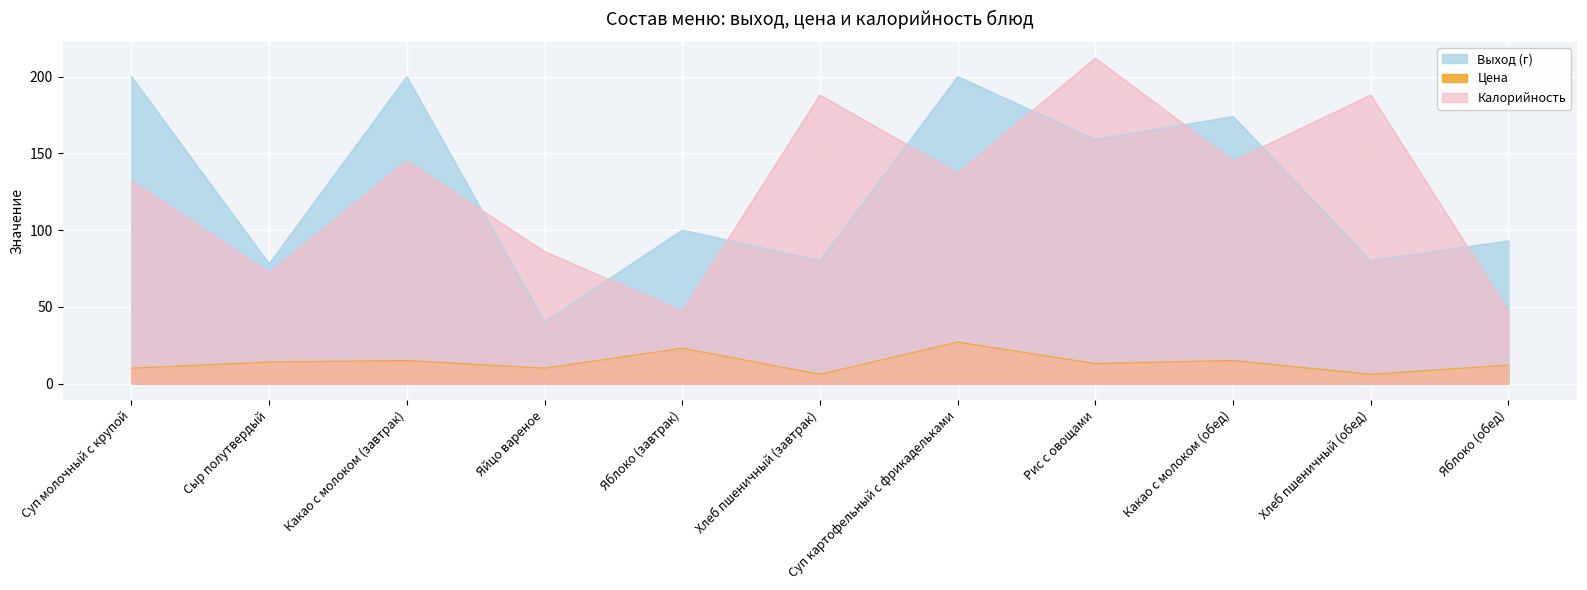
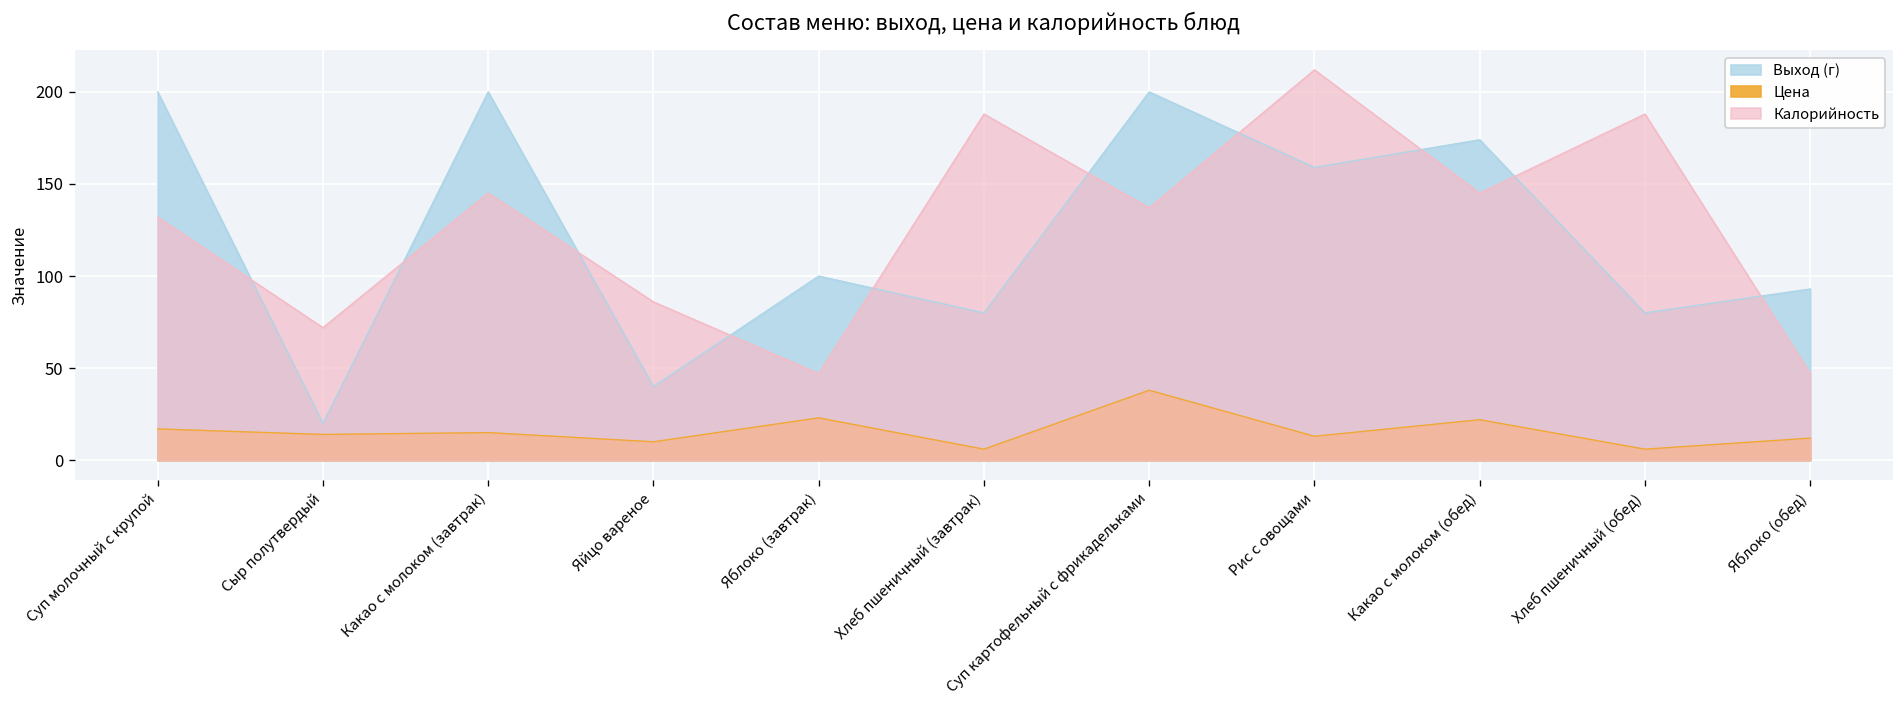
  {
    "Выход (г)": {
      "Суп молочный с крупой": 200,
-     "Сыр полутвердый": 78,
+     "Сыр полутвердый": 20,
      "Какао с молоком (завтрак)": 200,
      "Яйцо вареное": 40,
      "Яблоко (завтрак)": 100,
      "Хлеб пшеничный (завтрак)": 80,
      "Суп картофельный с фрикадельками": 200,
      "Рис с овощами": 159,
      "Какао с молоком (обед)": 174,
      "Хлеб пшеничный (обед)": 80,
      "Яблоко (обед)": 93
    },
    "Цена": {
-     "Суп молочный с крупой": 10,
+     "Суп молочный с крупой": 17,
      "Сыр полутвердый": 14,
      "Какао с молоком (завтрак)": 15,
      "Яйцо вареное": 10,
      "Яблоко (завтрак)": 23,
      "Хлеб пшеничный (завтрак)": 6,
-     "Суп картофельный с фрикадельками": 27,
+     "Суп картофельный с фрикадельками": 38,
      "Рис с овощами": 13,
-     "Какао с молоком (обед)": 15,
+     "Какао с молоком (обед)": 22,
      "Хлеб пшеничный (обед)": 6,
      "Яблоко (обед)": 12
    },
    "Калорийность": {
      "Суп молочный с крупой": 132,
      "Сыр полутвердый": 72,
      "Какао с молоком (завтрак)": 145,
      "Яйцо вареное": 86,
      "Яблоко (завтрак)": 47,
      "Хлеб пшеничный (завтрак)": 188,
      "Суп картофельный с фрикадельками": 137,
      "Рис с овощами": 212,
      "Какао с молоком (обед)": 145,
      "Хлеб пшеничный (обед)": 188,
      "Яблоко (обед)": 47
    }
  }
